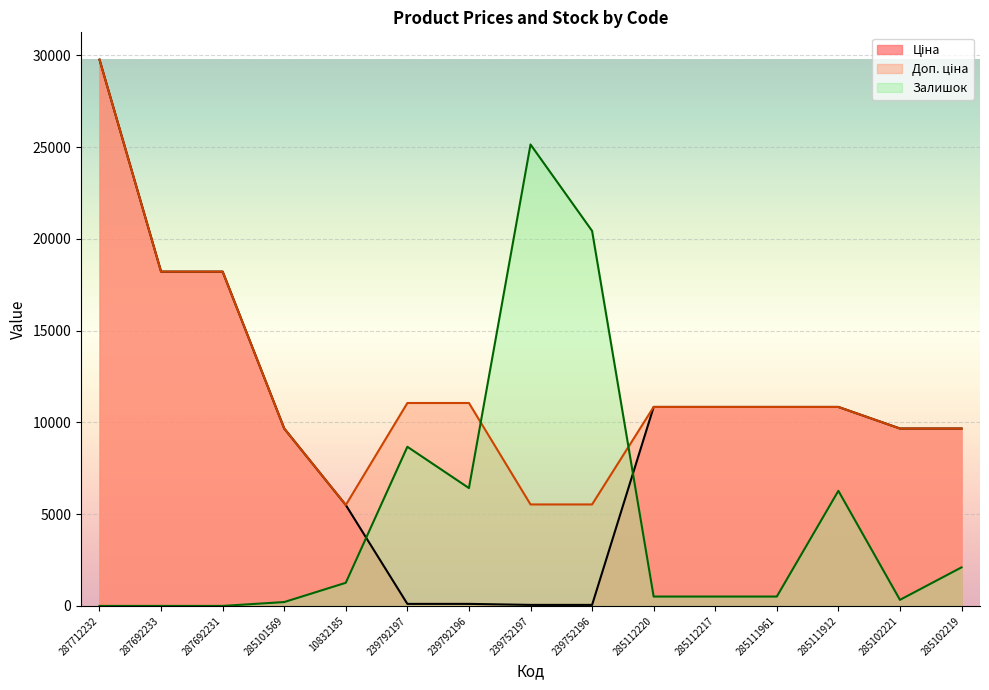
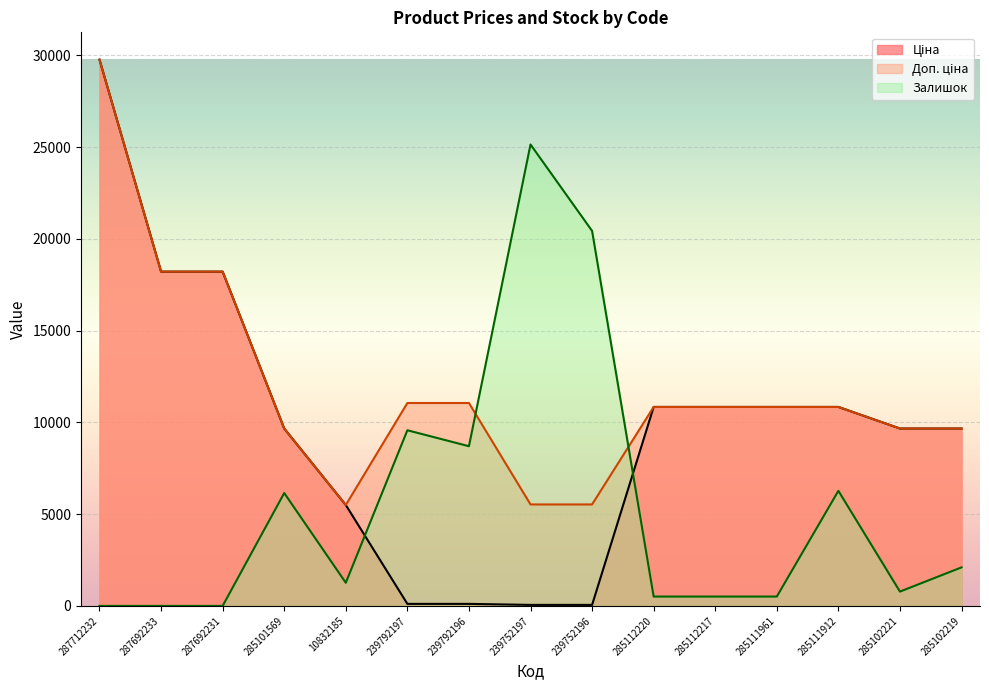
  {
    "Залишок": {
      "287712232": 0,
      "287692233": 0,
      "287692231": 0,
-     "285101569": 200,
+     "285101569": 6200,
      "10832185": 1300,
-     "239792197": 8700,
-     "239792196": 6400,
+     "239792197": 9600,
+     "239792196": 8700,
      "239752197": 25100,
      "239752196": 20400,
      "285112220": 500,
      "285112217": 500,
      "285111961": 500,
      "285111912": 6300,
-     "285102221": 300,
+     "285102221": 800,
      "285102219": 2100
    }
  }
